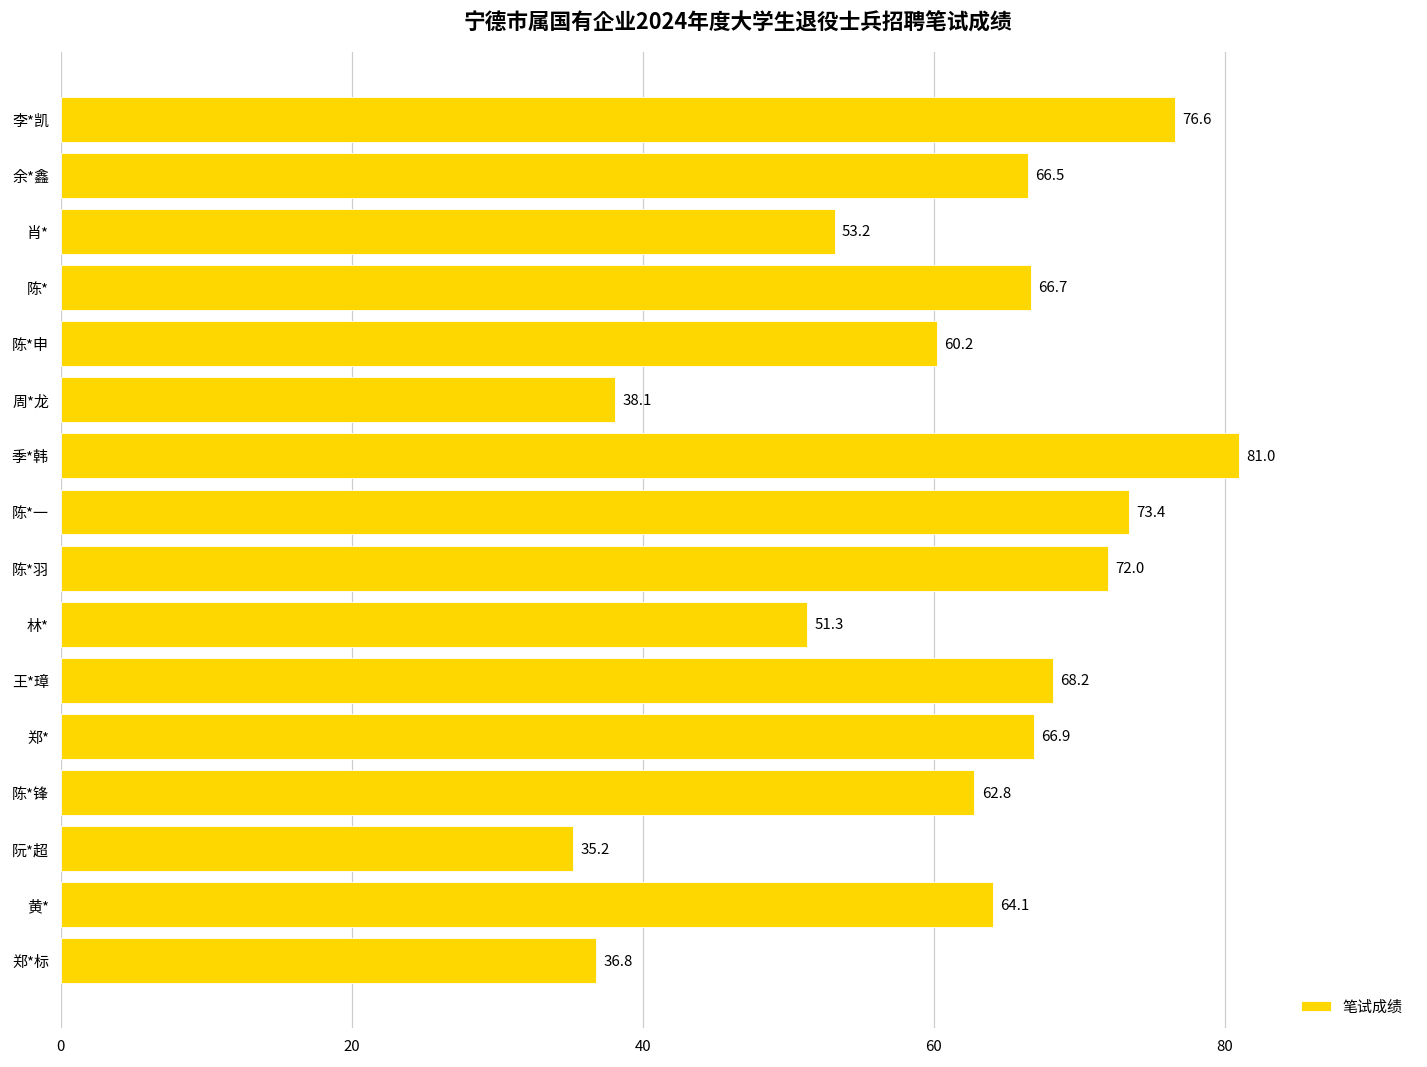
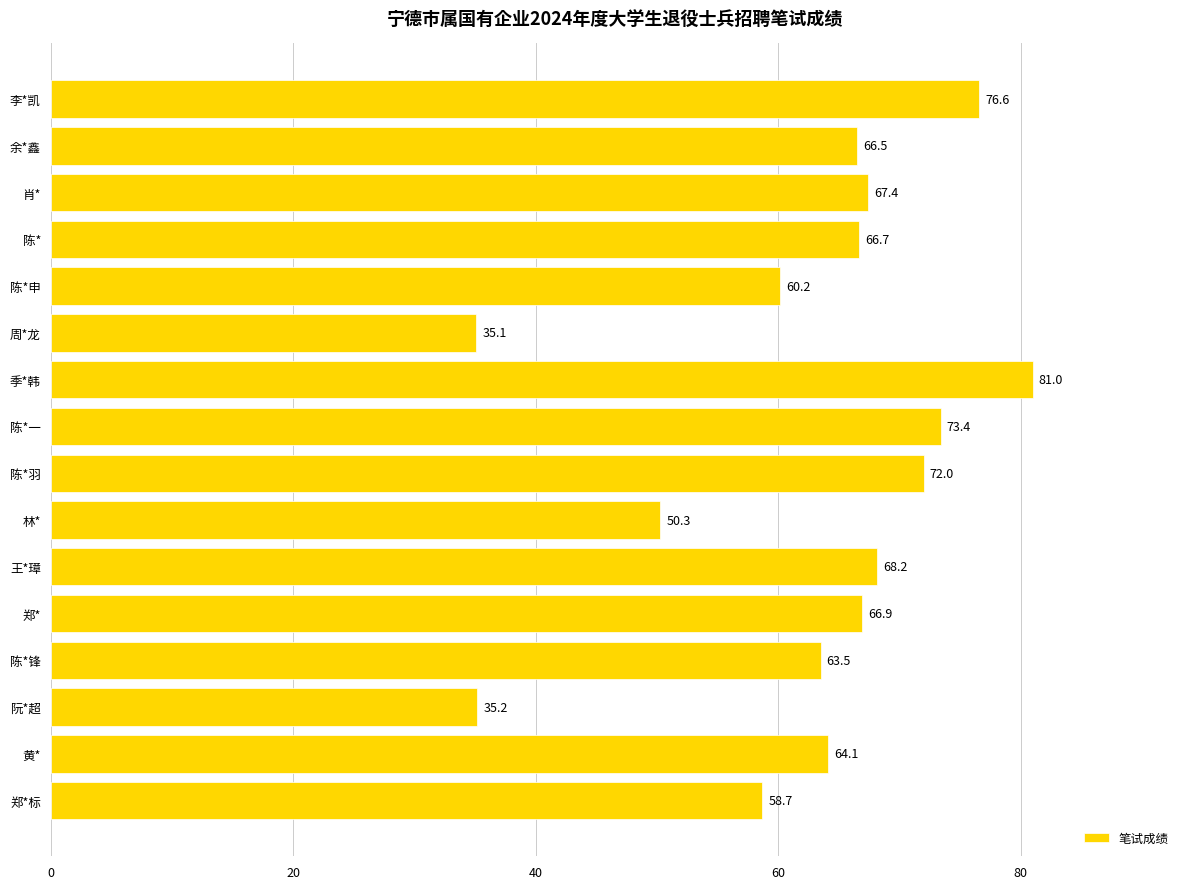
  {
    "李*凯": 76.6,
    "余*鑫": 66.5,
-   "肖*": 53.2,
+   "肖*": 67.4,
    "陈*": 66.7,
    "陈*申": 60.2,
-   "周*龙": 38.1,
+   "周*龙": 35.1,
    "季*韩": 81.0,
    "陈*一": 73.4,
    "陈*羽": 72.0,
-   "林*": 51.3,
+   "林*": 50.3,
    "王*璋": 68.2,
    "郑*": 66.9,
-   "陈*锋": 62.8,
+   "陈*锋": 63.5,
    "阮*超": 35.2,
    "黄*": 64.1,
-   "郑*标": 36.8
+   "郑*标": 58.7
  }
